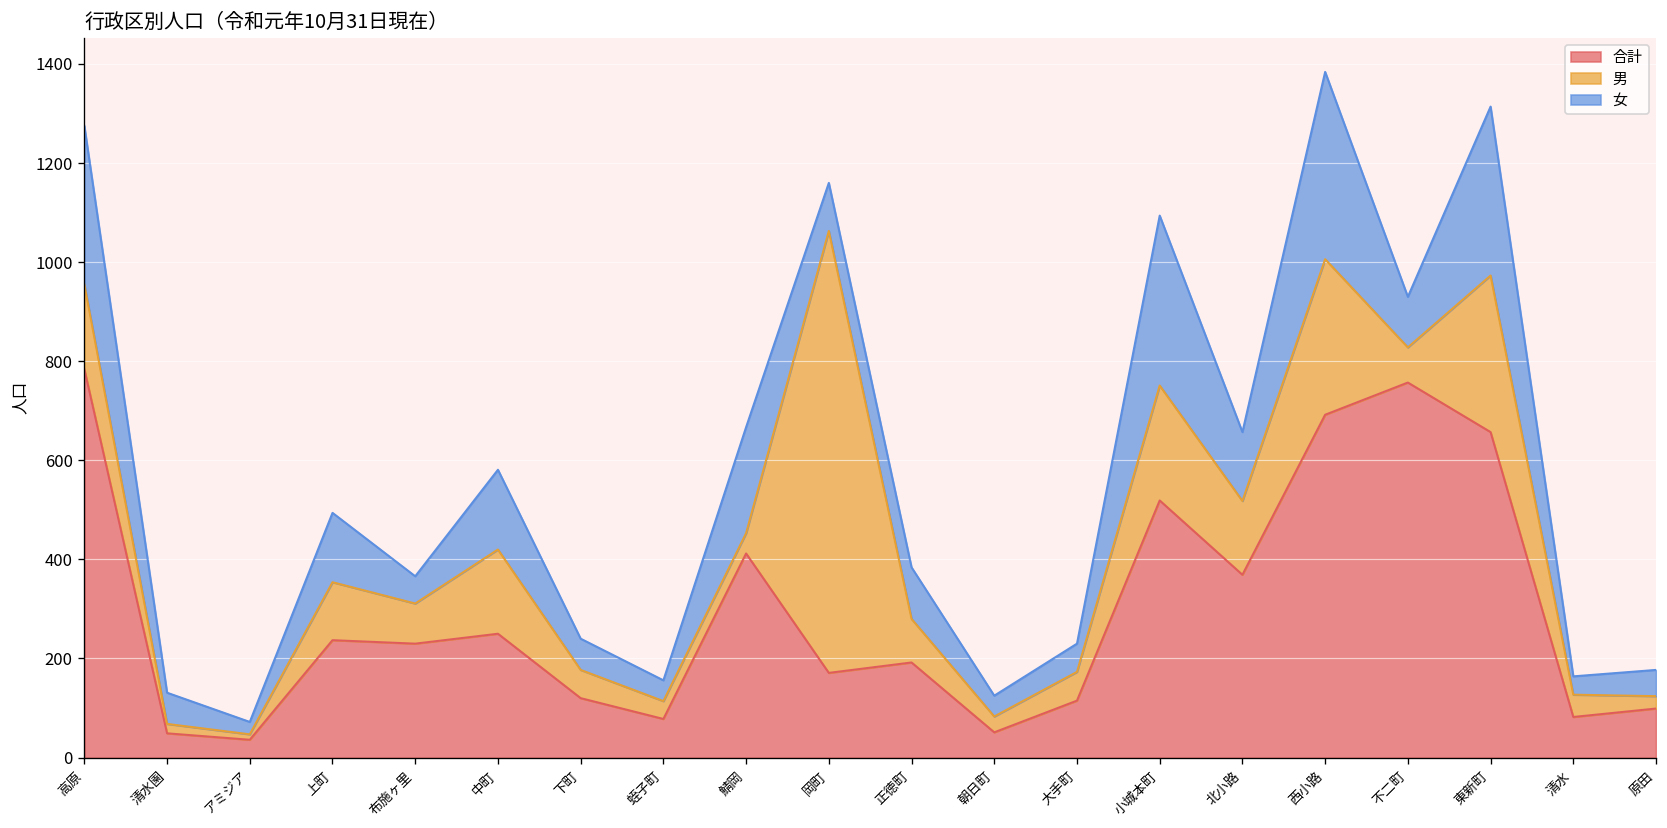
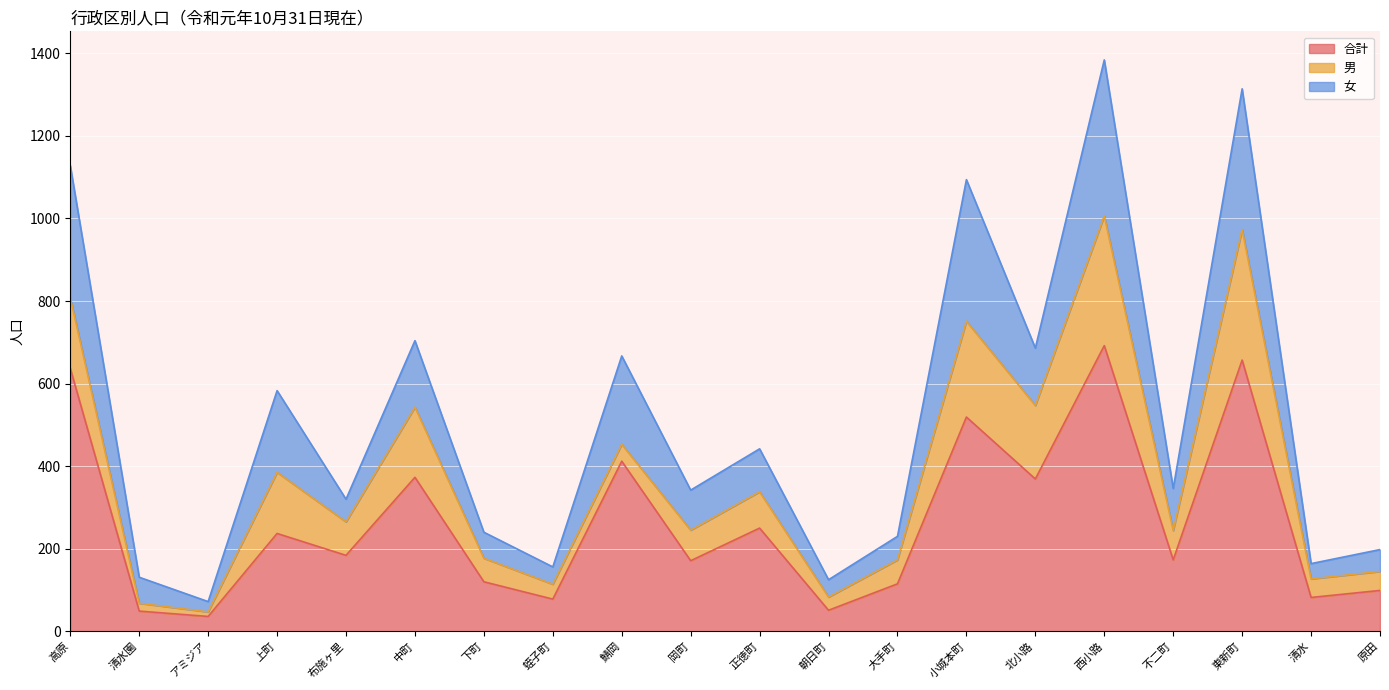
  {
    "合計": {
-     "高原": 780,
+     "高原": 640,
      "清水園": 50,
      "アミジア": 40,
      "上町": 240,
-     "布施ヶ里": 230,
-     "中町": 250,
+     "布施ヶ里": 180,
+     "中町": 370,
      "下町": 120,
      "蛭子町": 80,
      "鯖岡": 410,
      "岡町": 170,
-     "正徳町": 190,
+     "正徳町": 250,
      "朝日町": 50,
      "大手町": 120,
      "小城本町": 520,
      "北小路": 370,
      "西小路": 690,
-     "不二町": 760,
+     "不二町": 170,
      "東新町": 660,
      "清水": 80,
      "原田": 100
    },
    "男": {
      "高原": 170,
      "清水園": 20,
      "アミジア": 10,
-     "上町": 120,
+     "上町": 150,
      "布施ヶ里": 80,
      "中町": 170,
      "下町": 60,
      "蛭子町": 40,
      "鯖岡": 40,
-     "岡町": 890,
+     "岡町": 70,
      "正徳町": 90,
      "朝日町": 30,
      "大手町": 60,
      "小城本町": 230,
-     "北小路": 150,
+     "北小路": 180,
      "西小路": 310,
      "不二町": 70,
      "東新町": 320,
      "清水": 50,
-     "原田": 30
+     "原田": 50
    },
    "女": {
      "高原": 320,
      "清水園": 60,
      "アミジア": 30,
-     "上町": 140,
+     "上町": 200,
      "布施ヶ里": 60,
      "中町": 160,
      "下町": 60,
      "蛭子町": 40,
      "鯖岡": 210,
      "岡町": 100,
      "正徳町": 100,
      "朝日町": 40,
      "大手町": 60,
      "小城本町": 340,
      "北小路": 140,
      "西小路": 380,
      "不二町": 100,
      "東新町": 340,
      "清水": 40,
      "原田": 50
    }
  }
